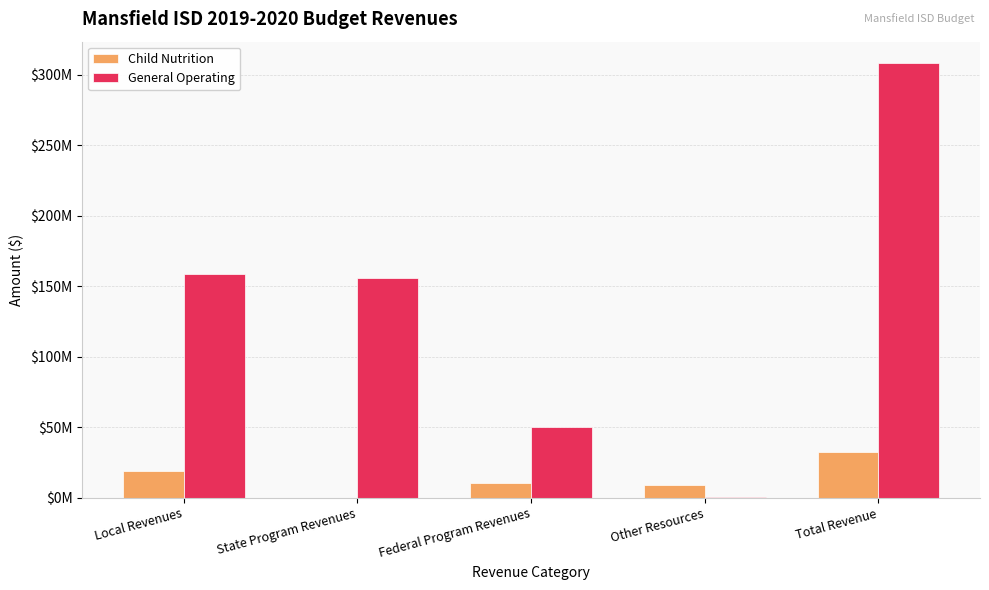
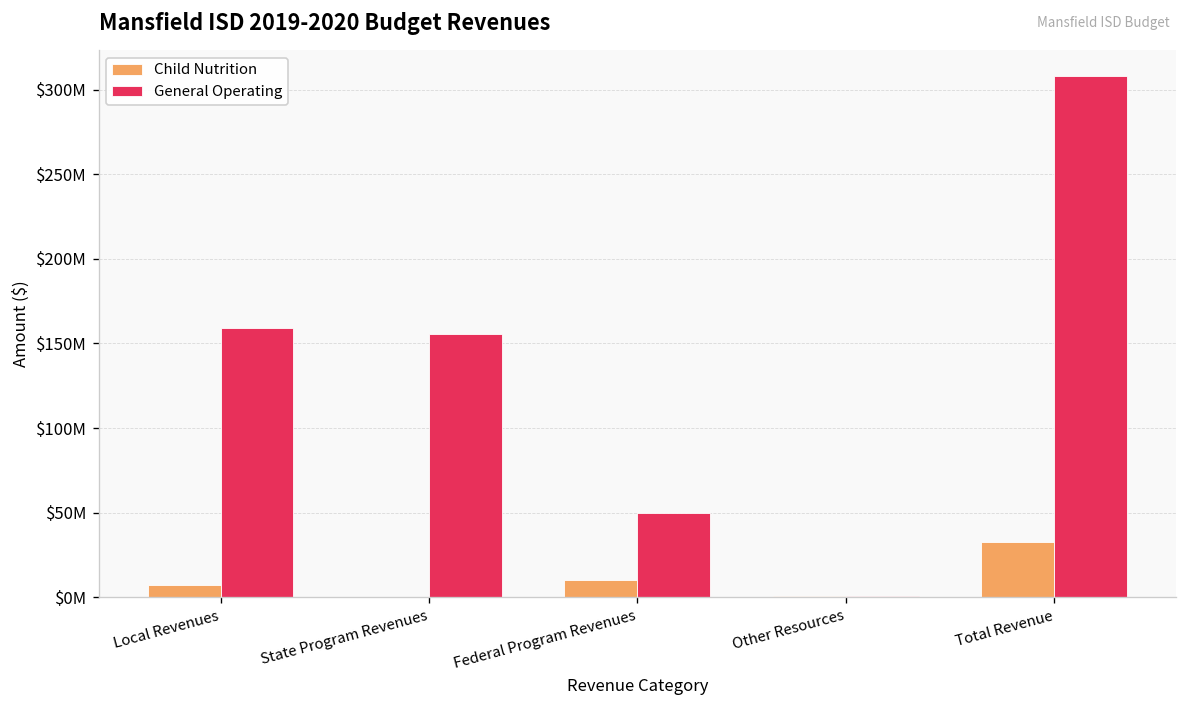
  {
    "Child Nutrition": {
-     "Local Revenues": "$19000000",
+     "Local Revenues": "$7000000",
      "Federal Program Revenues": "$10000000",
-     "Other Resources": "$9000000",
+     "Other Resources": "$1000000",
      "Total Revenue": "$33000000"
    },
    "General Operating": {
      "Local Revenues": "$159000000",
      "State Program Revenues": "$156000000",
      "Federal Program Revenues": "$50000000",
      "Total Revenue": "$308000000"
    }
  }
